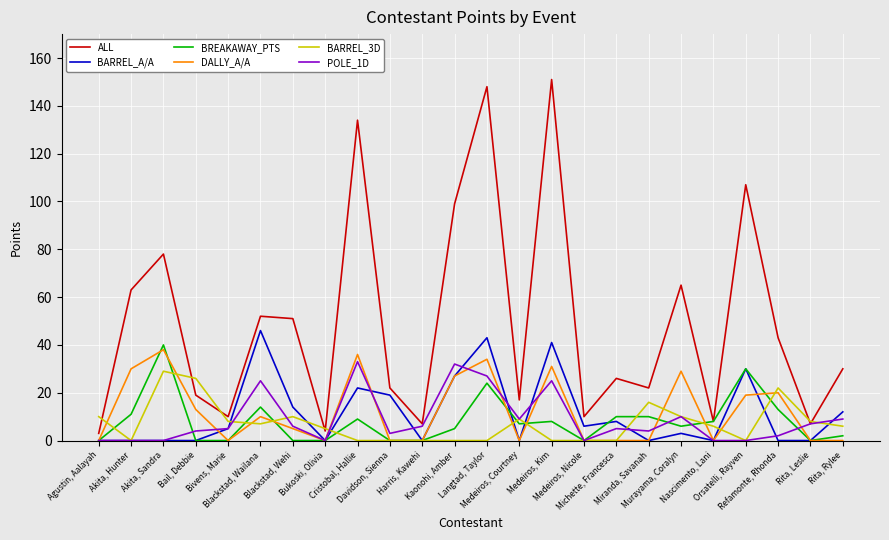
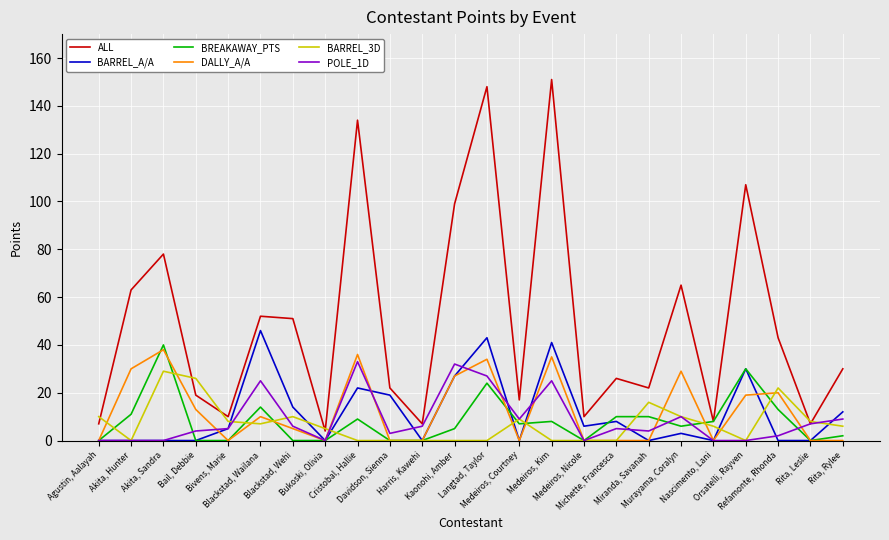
  {
    "ALL": {
-     "Agustin, Aalayah": 3,
+     "Agustin, Aalayah": 7,
      "Akita, Hunter": 63,
      "Akita, Sandra": 78,
      "Bail, Debbie": 19,
      "Bivens, Marie": 10,
      "Blackstad, Wailana": 52,
      "Blackstad, Wehi": 51,
      "Cristobal, Hallie": 134,
      "Davidson, Sienna": 22,
      "Kaonohi, Amber": 99,
      "Langtad, Taylor": 148,
      "Medeiros, Courtney": 17,
      "Medeiros, Kim": 151,
      "Medeiros, Nicole": 10,
      "Michette, Francesca": 26,
      "Miranda, Savanah": 22,
      "Murayama, Coralyn": 65,
      "Orsatelli, Rayven": 107,
      "Refamonte, Rhonda": 43,
      "Rita, Rylee": 30
    },
    "BARREL_A/A": {
      "Blackstad, Wailana": 46,
      "Blackstad, Wehi": 14,
      "Cristobal, Hallie": 22,
      "Davidson, Sienna": 19,
      "Langtad, Taylor": 43,
      "Medeiros, Kim": 41,
      "Medeiros, Nicole": 6,
      "Michette, Francesca": 8,
      "Murayama, Coralyn": 3,
      "Refamonte, Rhonda": 0,
      "Rita, Rylee": 12
    },
    "BREAKAWAY_PTS": {
      "Akita, Hunter": 11,
      "Akita, Sandra": 40,
      "Blackstad, Wailana": 14,
      "Blackstad, Wehi": 0,
      "Cristobal, Hallie": 9,
      "Kaonohi, Amber": 5,
      "Langtad, Taylor": 24,
      "Medeiros, Courtney": 7,
      "Medeiros, Kim": 8,
      "Michette, Francesca": 10,
      "Miranda, Savanah": 10,
      "Murayama, Coralyn": 6,
      "Refamonte, Rhonda": 13,
      "Rita, Rylee": 2
    },
    "DALLY_A/A": {
      "Akita, Hunter": 30,
      "Akita, Sandra": 38,
      "Bail, Debbie": 13,
      "Blackstad, Wailana": 10,
      "Cristobal, Hallie": 36,
      "Langtad, Taylor": 34,
-     "Medeiros, Kim": 31,
+     "Medeiros, Kim": 35,
      "Murayama, Coralyn": 29,
      "Orsatelli, Rayven": 19,
      "Refamonte, Rhonda": 20,
      "Rita, Rylee": 0
    },
    "BARREL_3D": {
      "Agustin, Aalayah": 10,
      "Akita, Sandra": 29,
      "Bail, Debbie": 26,
      "Bivens, Marie": 8,
      "Blackstad, Wailana": 7,
      "Blackstad, Wehi": 10,
      "Cristobal, Hallie": 0,
      "Kaonohi, Amber": 0,
      "Langtad, Taylor": 0,
      "Medeiros, Kim": 0,
      "Miranda, Savanah": 16,
      "Nascimento, Lani": 6,
      "Refamonte, Rhonda": 22,
      "Rita, Rylee": 6
    },
    "POLE_1D": {
      "Bail, Debbie": 4,
      "Blackstad, Wailana": 25,
      "Cristobal, Hallie": 33,
      "Davidson, Sienna": 3,
      "Kaonohi, Amber": 32,
      "Langtad, Taylor": 27,
      "Medeiros, Kim": 25,
      "Michette, Francesca": 5,
      "Miranda, Savanah": 4,
      "Refamonte, Rhonda": 2,
      "Rita, Rylee": 9
    }
  }
